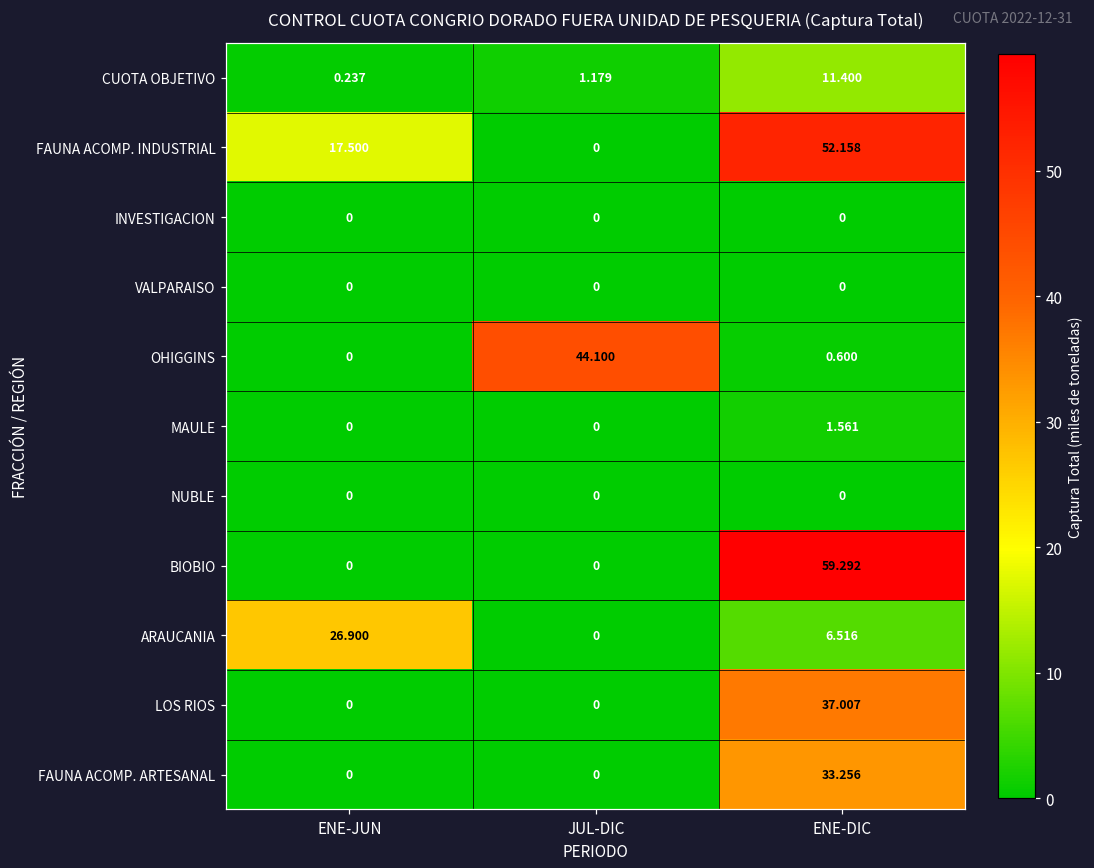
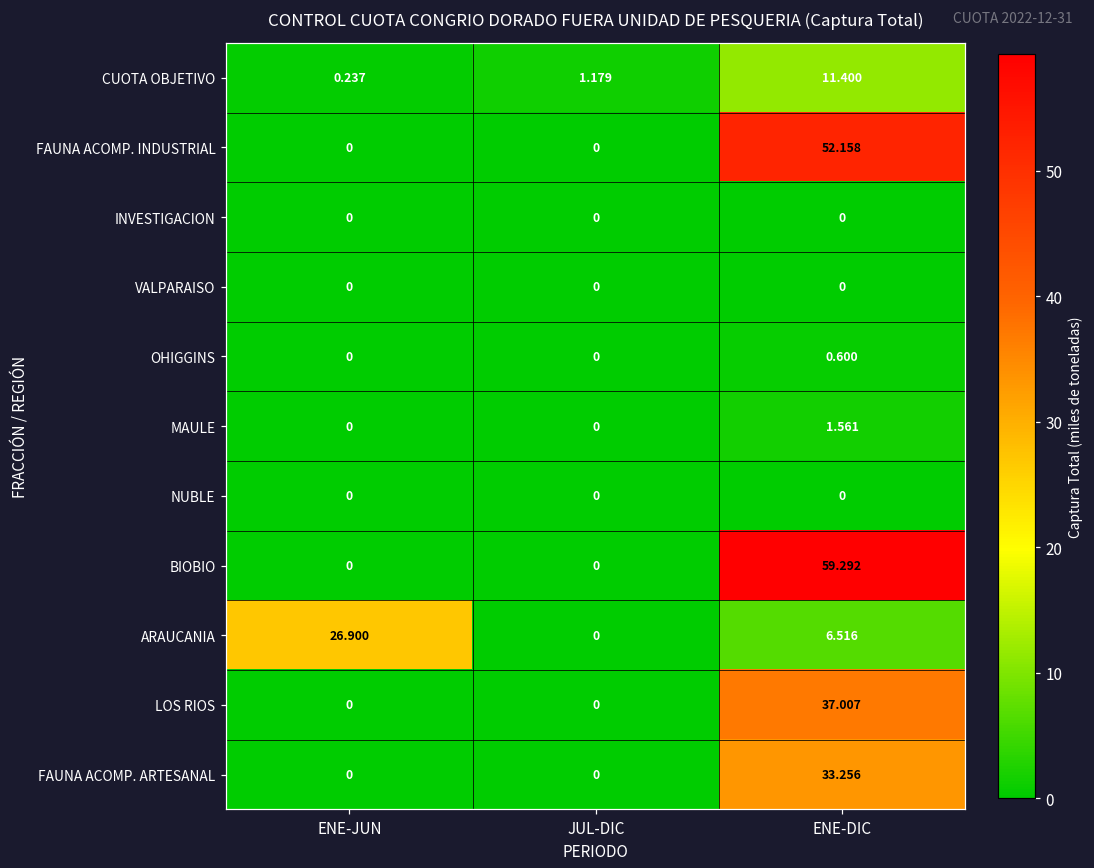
  {
    "CUOTA OBJETIVO": {
      "ENE-JUN": 0.237,
      "JUL-DIC": 1.179,
      "ENE-DIC": 11.400
    },
    "FAUNA ACOMP. INDUSTRIAL": {
-     "ENE-JUN": 17.500,
+     "ENE-JUN": 0,
      "JUL-DIC": 0,
      "ENE-DIC": 52.158
    },
    "INVESTIGACION": {
      "ENE-JUN": 0,
      "JUL-DIC": 0,
      "ENE-DIC": 0
    },
    "VALPARAISO": {
      "ENE-JUN": 0,
      "JUL-DIC": 0,
      "ENE-DIC": 0
    },
    "OHIGGINS": {
      "ENE-JUN": 0,
-     "JUL-DIC": 44.100,
+     "JUL-DIC": 0,
      "ENE-DIC": 0.600
    },
    "MAULE": {
      "ENE-JUN": 0,
      "JUL-DIC": 0,
      "ENE-DIC": 1.561
    },
    "NUBLE": {
      "ENE-JUN": 0,
      "JUL-DIC": 0,
      "ENE-DIC": 0
    },
    "BIOBIO": {
      "ENE-JUN": 0,
      "JUL-DIC": 0,
      "ENE-DIC": 59.292
    },
    "ARAUCANIA": {
      "ENE-JUN": 26.900,
      "JUL-DIC": 0,
      "ENE-DIC": 6.516
    },
    "LOS RIOS": {
      "ENE-JUN": 0,
      "JUL-DIC": 0,
      "ENE-DIC": 37.007
    },
    "FAUNA ACOMP. ARTESANAL": {
      "ENE-JUN": 0,
      "JUL-DIC": 0,
      "ENE-DIC": 33.256
    }
  }
